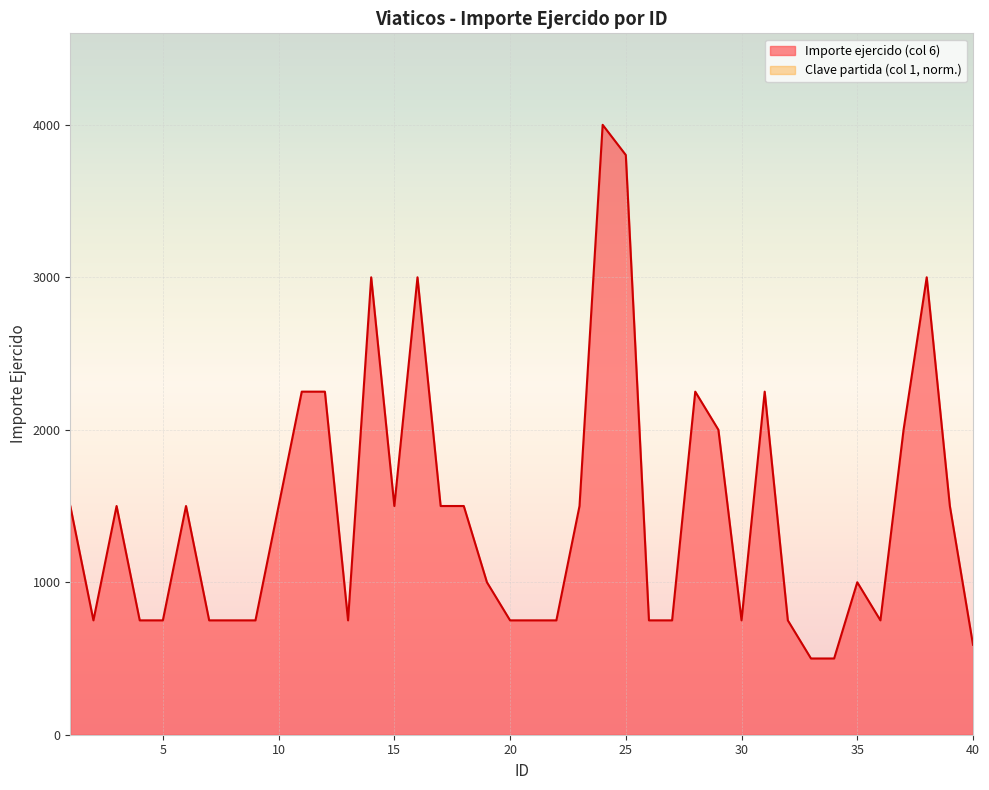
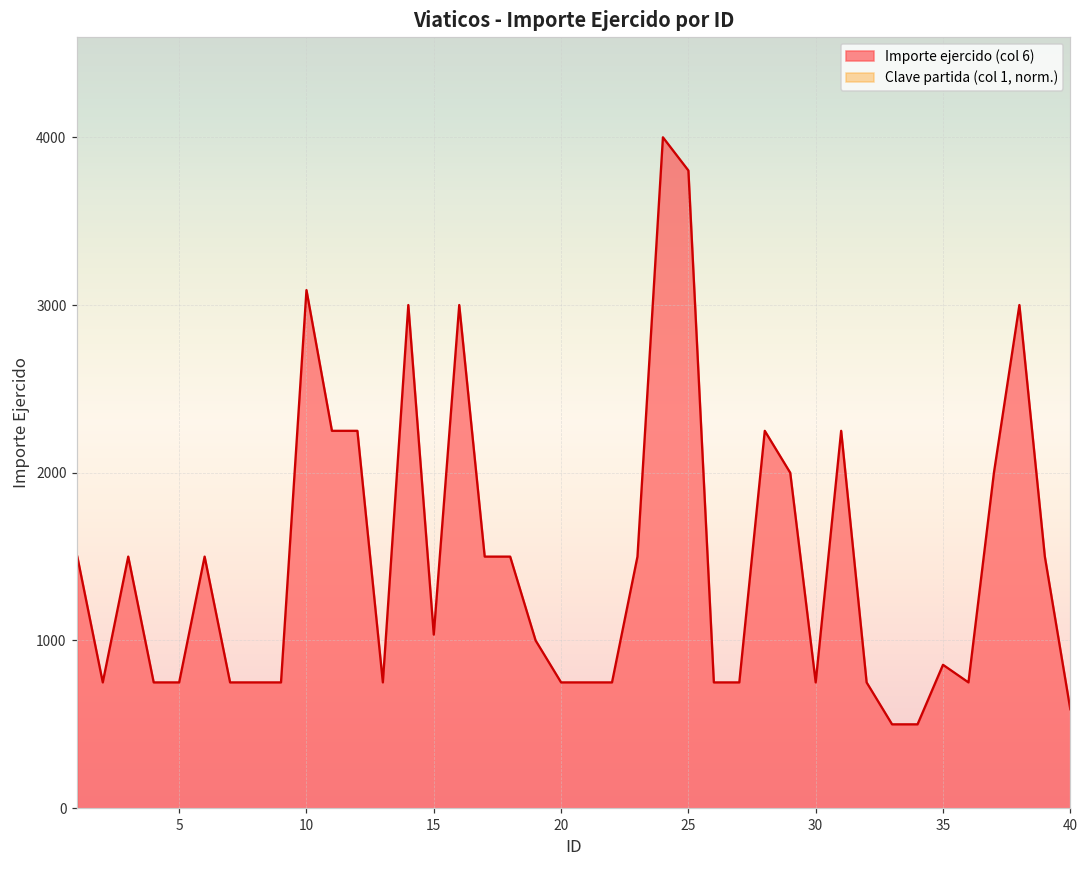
  {
    "5": 750,
-   "10": 1500,
-   "15": 1500,
+   "10": 3090,
+   "15": 1040,
    "20": 750,
    "25": 3800,
    "30": 750,
-   "35": 1000,
+   "35": 860,
    "40": 590
  }
